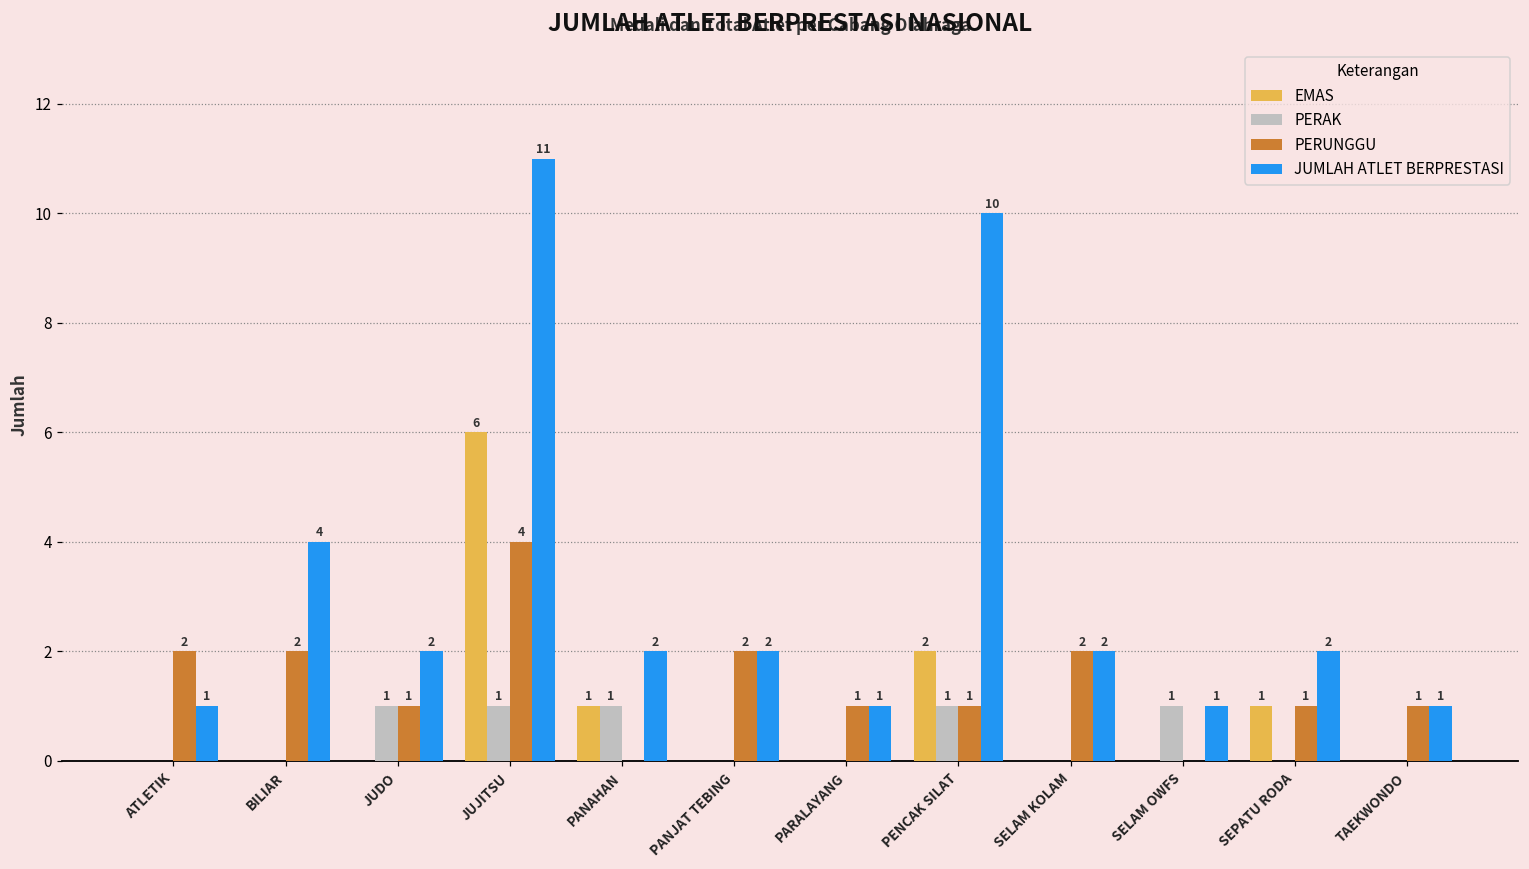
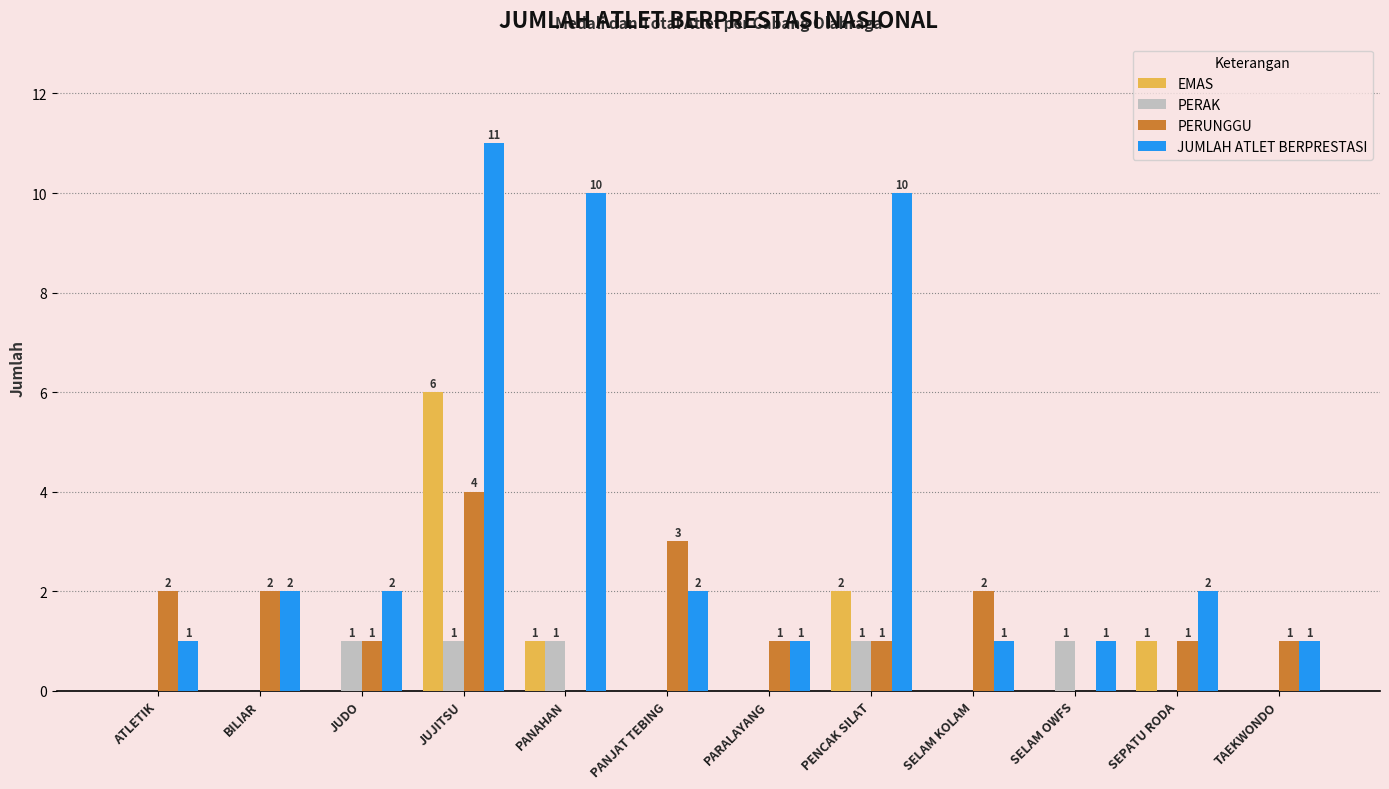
  {
    "EMAS": {
      "JUJITSU": 6,
      "PANAHAN": 1,
      "PENCAK SILAT": 2,
      "SEPATU RODA": 1
    },
    "PERAK": {
      "JUDO": 1,
      "JUJITSU": 1,
      "PANAHAN": 1,
      "PENCAK SILAT": 1,
      "SELAM OWFS": 1
    },
    "PERUNGGU": {
      "ATLETIK": 2,
      "BILIAR": 2,
      "JUDO": 1,
      "JUJITSU": 4,
-     "PANJAT TEBING": 2,
+     "PANJAT TEBING": 3,
      "PARALAYANG": 1,
      "PENCAK SILAT": 1,
      "SELAM KOLAM": 2,
      "SEPATU RODA": 1,
      "TAEKWONDO": 1
    },
    "JUMLAH ATLET BERPRESTASI": {
      "ATLETIK": 1,
-     "BILIAR": 4,
+     "BILIAR": 2,
      "JUDO": 2,
      "JUJITSU": 11,
-     "PANAHAN": 2,
+     "PANAHAN": 10,
      "PANJAT TEBING": 2,
      "PARALAYANG": 1,
      "PENCAK SILAT": 10,
-     "SELAM KOLAM": 2,
+     "SELAM KOLAM": 1,
      "SELAM OWFS": 1,
      "SEPATU RODA": 2,
      "TAEKWONDO": 1
    }
  }
